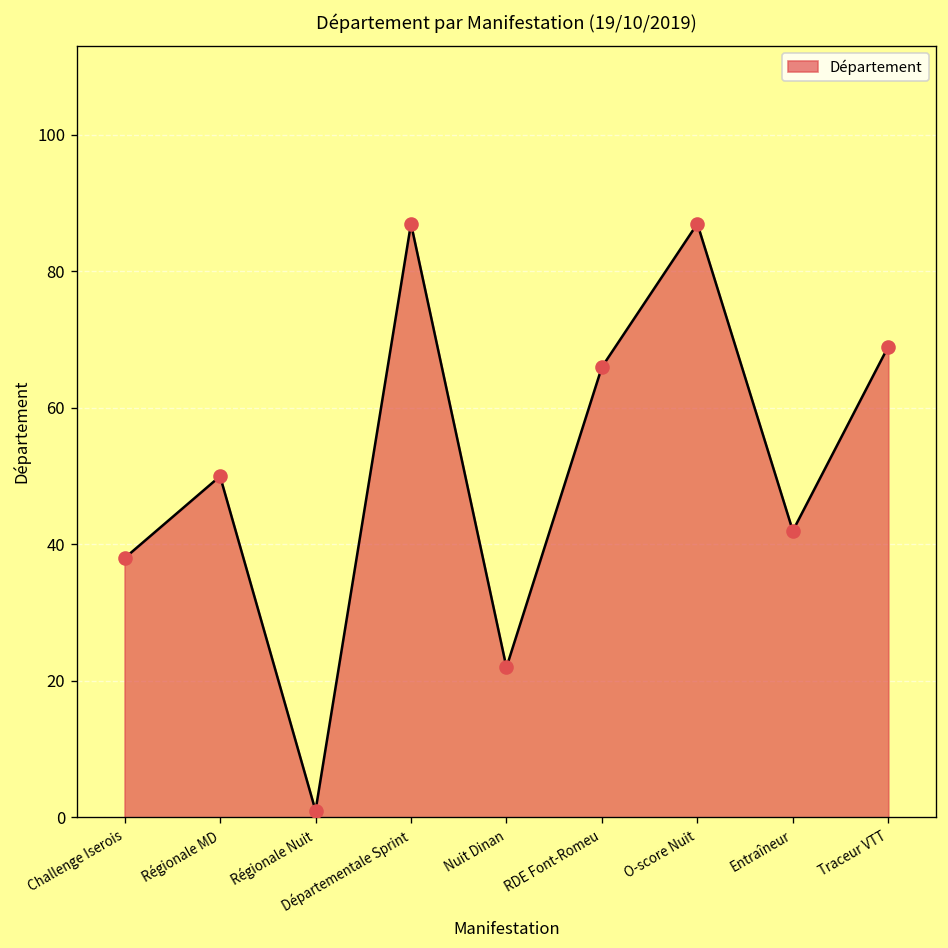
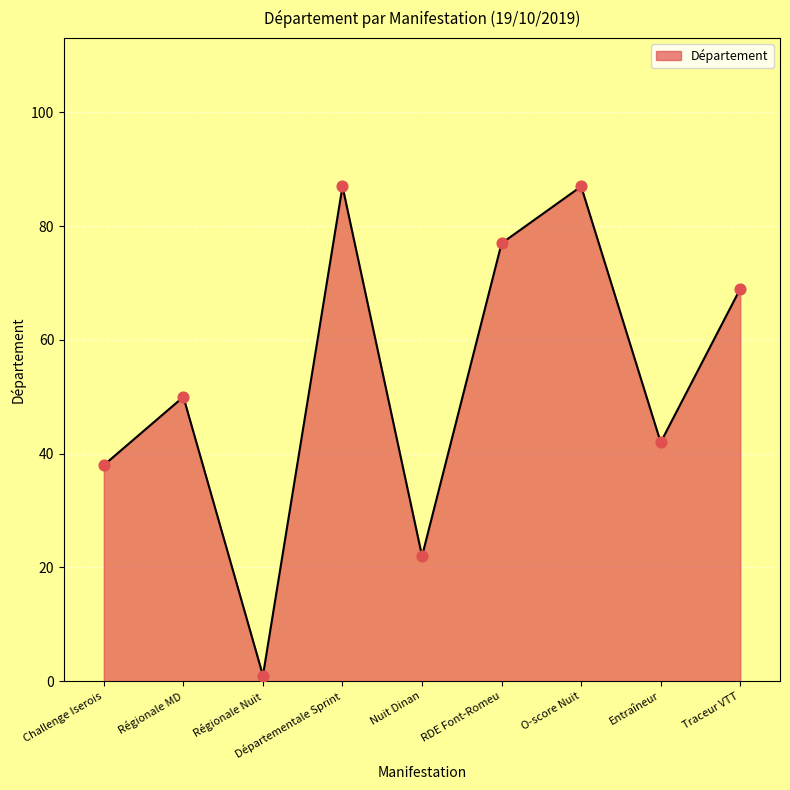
  {
    "Challenge Iserois": 38,
    "Régionale MD": 50,
    "Régionale Nuit": 1,
    "Départementale Sprint": 87,
    "Nuit Dinan": 22,
-   "RDE Font-Romeu": 66,
+   "RDE Font-Romeu": 77,
    "O-score Nuit": 87,
    "Entraîneur": 42,
    "Traceur VTT": 69
  }
